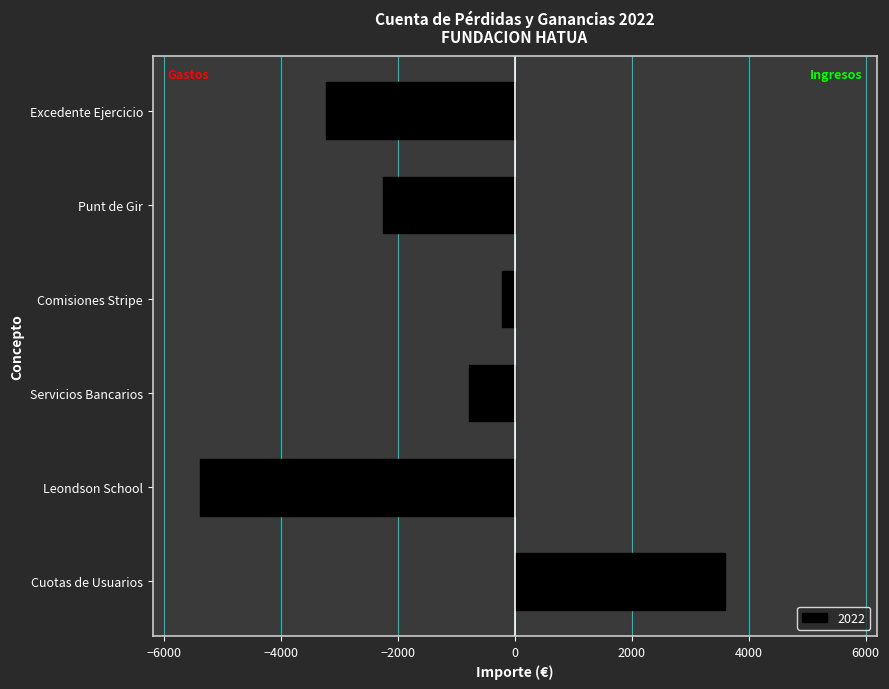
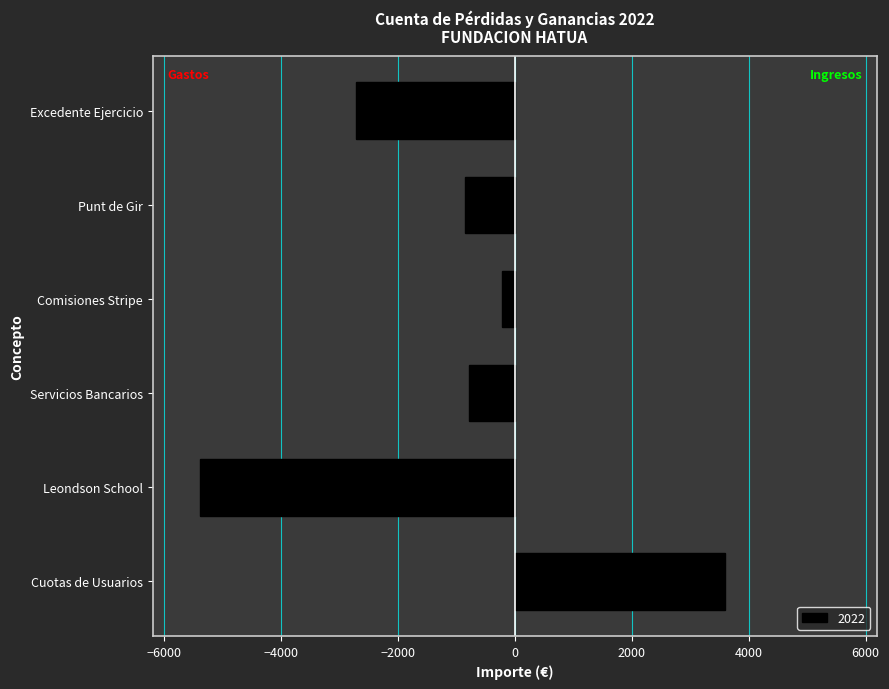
  {
-   "Excedente Ejercicio": -3200,
-   "Punt de Gir": -2200,
+   "Excedente Ejercicio": -2700,
+   "Punt de Gir": -800,
    "Comisiones Stripe": -200,
    "Servicios Bancarios": -800,
    "Leondson School": -5400,
    "Cuotas de Usuarios": 3600
  }
